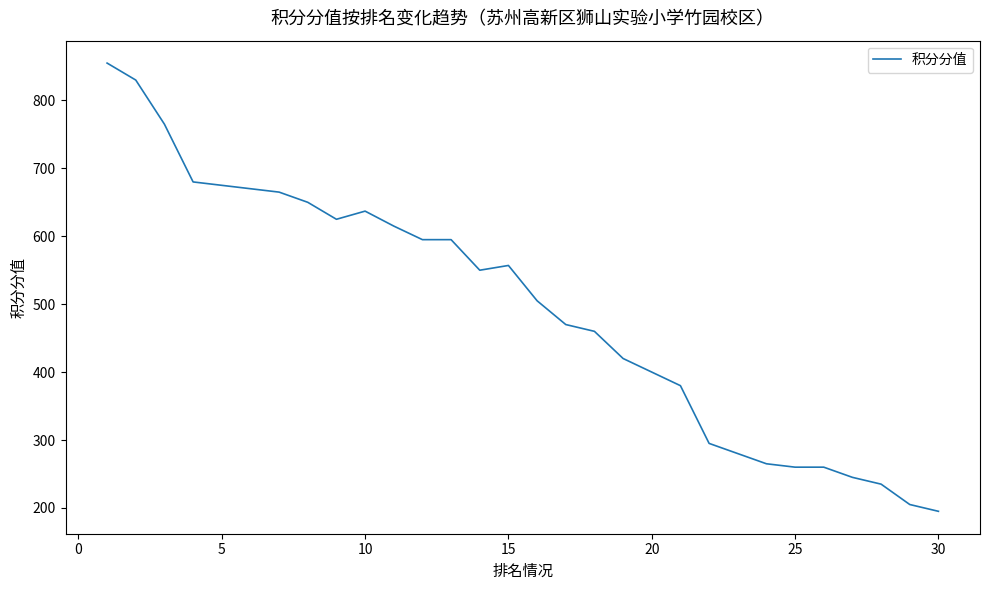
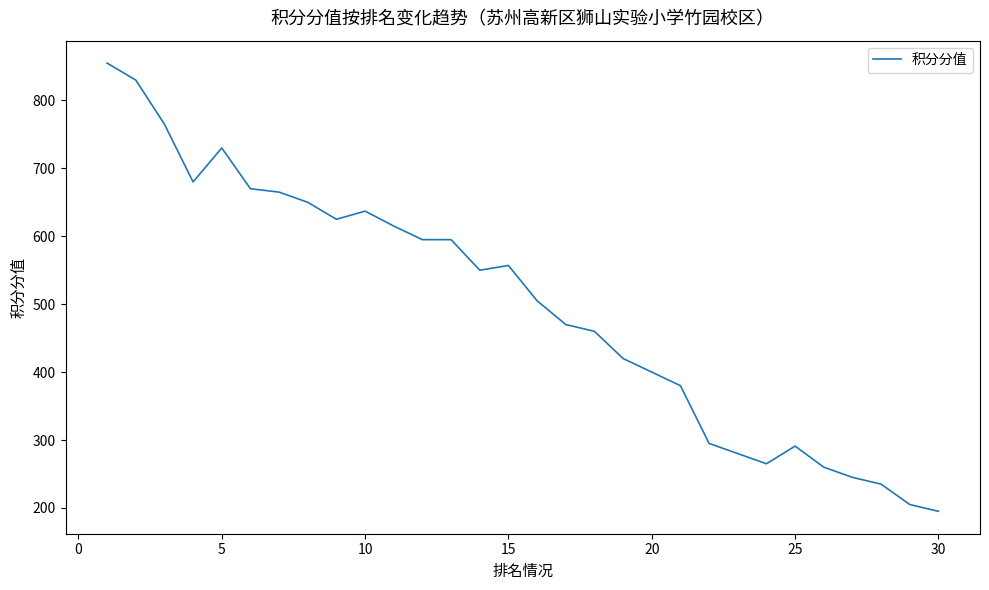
  {
-   "5": 680,
+   "5": 730,
    "10": 640,
    "15": 560,
    "20": 400,
-   "25": 260,
+   "25": 290,
    "30": 200
  }
